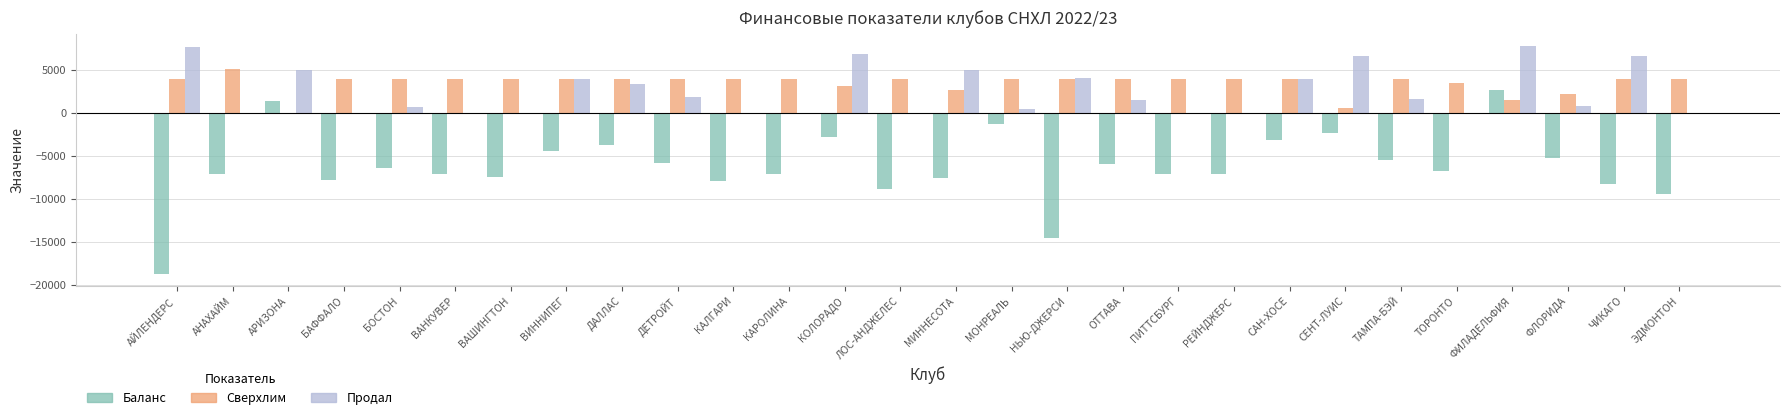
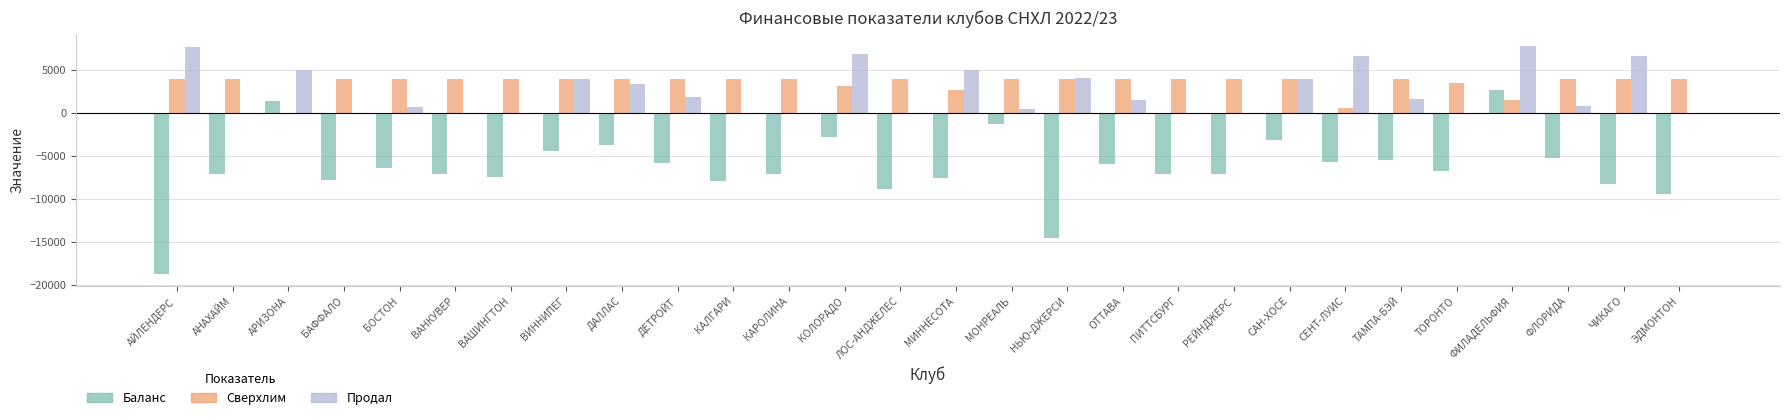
  {
    "Баланс": {
      "АЙЛЕНДЕРС": -19000,
      "АНАХАЙМ": -7000,
      "АРИЗОНА": 1000,
      "БАФФАЛО": -8000,
      "БОСТОН": -6000,
      "ВАНКУВЕР": -7000,
      "ВАШИНГТОН": -8000,
      "ВИННИПЕГ": -4000,
      "ДАЛЛАС": -4000,
      "ДЕТРОЙТ": -6000,
      "КАЛГАРИ": -8000,
      "КАРОЛИНА": -7000,
      "КОЛОРАДО": -3000,
      "ЛОС-АНДЖЕЛЕС": -9000,
      "МИННЕСОТА": -8000,
      "МОНРЕАЛЬ": -1000,
      "НЬЮ-ДЖЕРСИ": -15000,
      "ОТТАВА": -6000,
      "ПИТТСБУРГ": -7000,
      "РЕЙНДЖЕРС": -7000,
      "САН-ХОСЕ": -3000,
-     "СЕНТ-ЛУИС": -2000,
+     "СЕНТ-ЛУИС": -6000,
      "ТАМПА-БЭЙ": -6000,
      "ТОРОНТО": -7000,
      "ФИЛАДЕЛЬФИЯ": 3000,
      "ФЛОРИДА": -5000,
      "ЧИКАГО": -8000,
      "ЭДМОНТОН": -9000
    },
    "Сверхлим": {
      "АЙЛЕНДЕРС": 4000,
-     "АНАХАЙМ": 5000,
+     "АНАХАЙМ": 4000,
      "АРИЗОНА": 0,
      "БАФФАЛО": 4000,
      "БОСТОН": 4000,
      "ВАНКУВЕР": 4000,
      "ВАШИНГТОН": 4000,
      "ВИННИПЕГ": 4000,
      "ДАЛЛАС": 4000,
      "ДЕТРОЙТ": 4000,
      "КАЛГАРИ": 4000,
      "КАРОЛИНА": 4000,
      "КОЛОРАДО": 3000,
      "ЛОС-АНДЖЕЛЕС": 4000,
      "МИННЕСОТА": 3000,
      "МОНРЕАЛЬ": 4000,
      "НЬЮ-ДЖЕРСИ": 4000,
      "ОТТАВА": 4000,
      "ПИТТСБУРГ": 4000,
      "РЕЙНДЖЕРС": 4000,
      "САН-ХОСЕ": 4000,
      "СЕНТ-ЛУИС": 1000,
      "ТАМПА-БЭЙ": 4000,
      "ТОРОНТО": 4000,
      "ФИЛАДЕЛЬФИЯ": 2000,
-     "ФЛОРИДА": 2000,
+     "ФЛОРИДА": 4000,
      "ЧИКАГО": 4000,
      "ЭДМОНТОН": 4000
    },
    "Продал": {
      "АЙЛЕНДЕРС": 8000,
      "АНАХАЙМ": 0,
      "АРИЗОНА": 5000,
      "БАФФАЛО": 0,
      "БОСТОН": 1000,
      "ВАНКУВЕР": 0,
      "ВАШИНГТОН": 0,
      "ВИННИПЕГ": 4000,
      "ДАЛЛАС": 3000,
      "ДЕТРОЙТ": 2000,
      "КАЛГАРИ": 0,
      "КАРОЛИНА": 0,
      "КОЛОРАДО": 7000,
      "ЛОС-АНДЖЕЛЕС": 0,
      "МИННЕСОТА": 5000,
      "МОНРЕАЛЬ": 1000,
      "НЬЮ-ДЖЕРСИ": 4000,
      "ОТТАВА": 2000,
      "ПИТТСБУРГ": 0,
      "РЕЙНДЖЕРС": 0,
      "САН-ХОСЕ": 4000,
      "СЕНТ-ЛУИС": 7000,
      "ТАМПА-БЭЙ": 2000,
      "ТОРОНТО": 0,
      "ФИЛАДЕЛЬФИЯ": 8000,
      "ФЛОРИДА": 1000,
      "ЧИКАГО": 7000,
      "ЭДМОНТОН": 0
    }
  }
